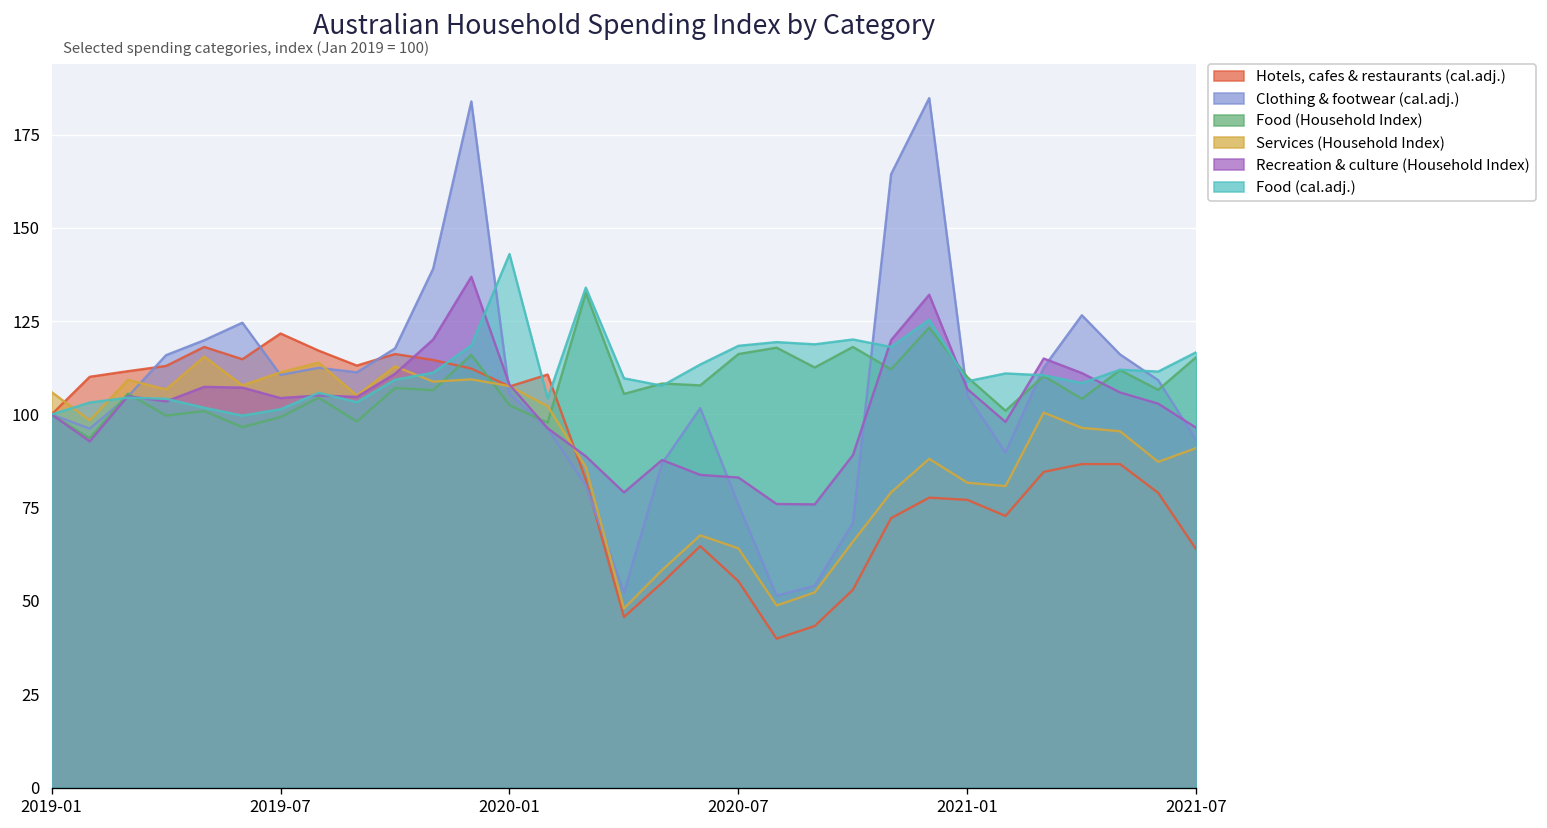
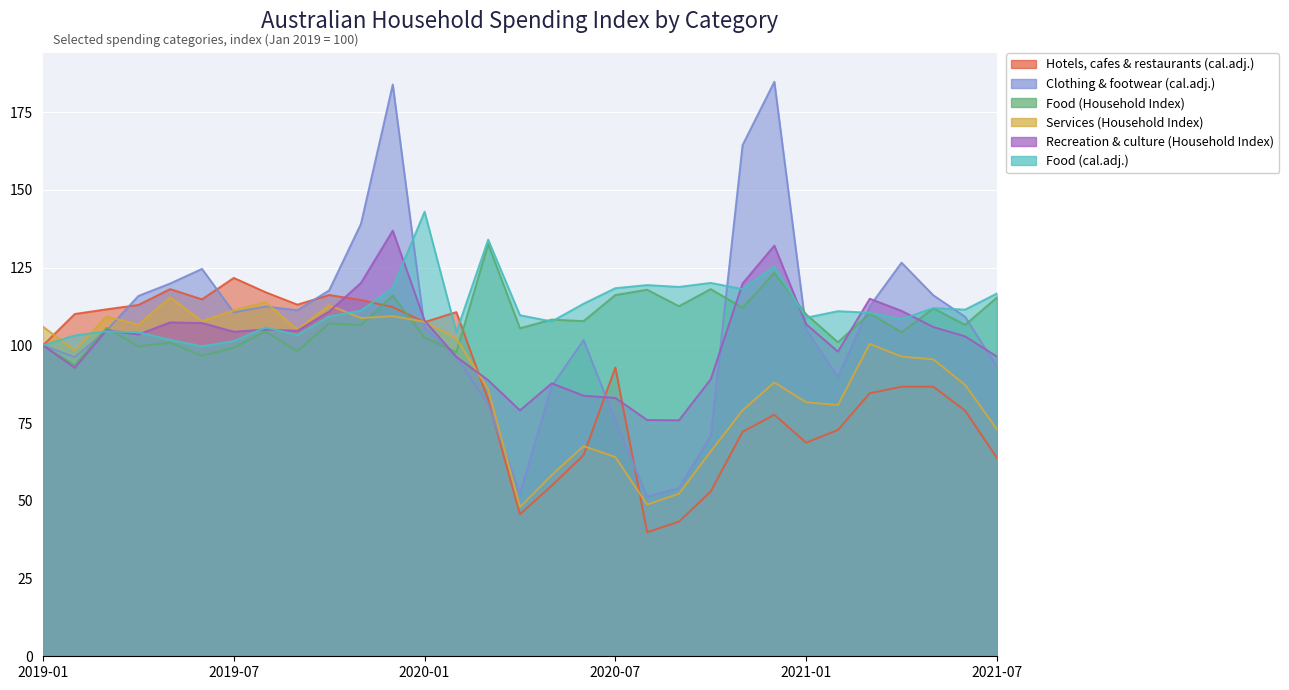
  {
    "Hotels, cafes & restaurants (cal.adj.)": {
      "2019-07": 122,
-     "2020-07": 55,
-     "2021-01": 77,
+     "2020-07": 93,
+     "2021-01": 69,
      "2021-07": 64
    },
    "Food (Household Index)": {
      "2019-07": 99,
      "2020-01": 103,
      "2020-07": 116,
      "2021-01": 110,
      "2021-07": 115
    },
    "Services (Household Index)": {
      "2019-01": 106,
      "2020-07": 64,
      "2021-01": 82,
-     "2021-07": 91
+     "2021-07": 73
    },
    "Food (cal.adj.)": {
      "2019-07": 101,
      "2020-01": 143,
      "2020-07": 118,
      "2021-01": 109,
      "2021-07": 117
    }
  }
